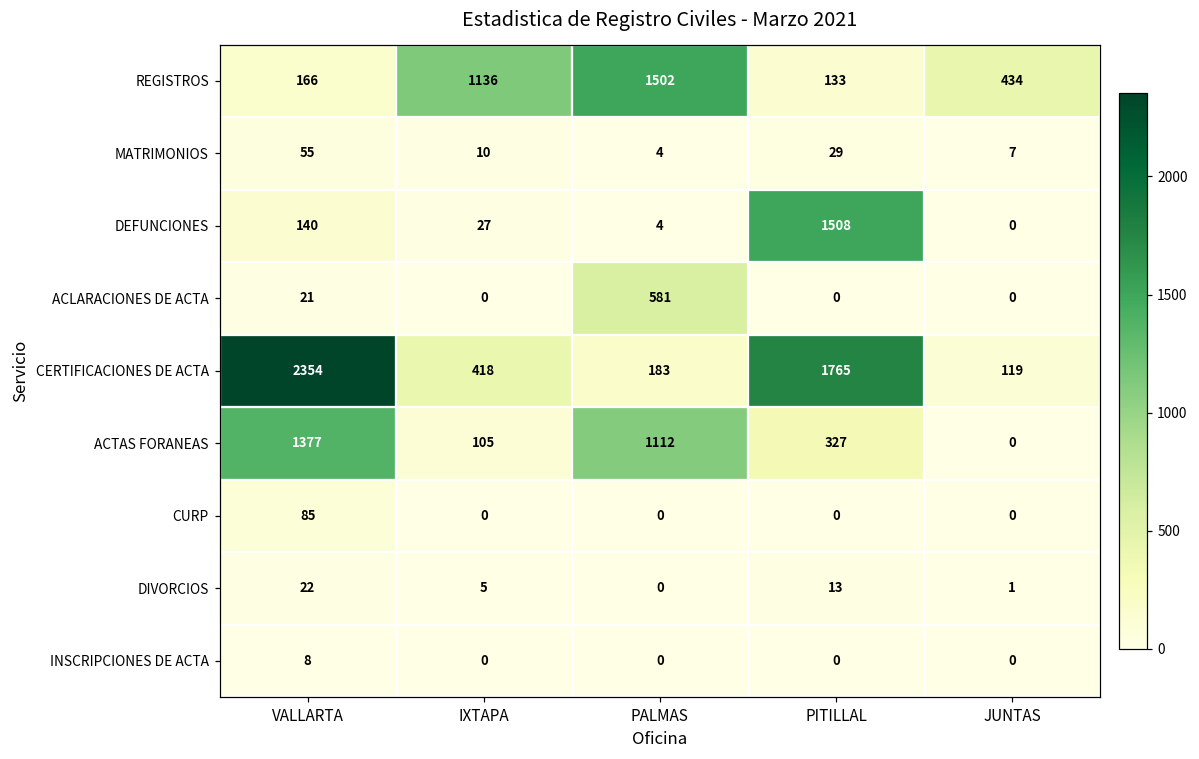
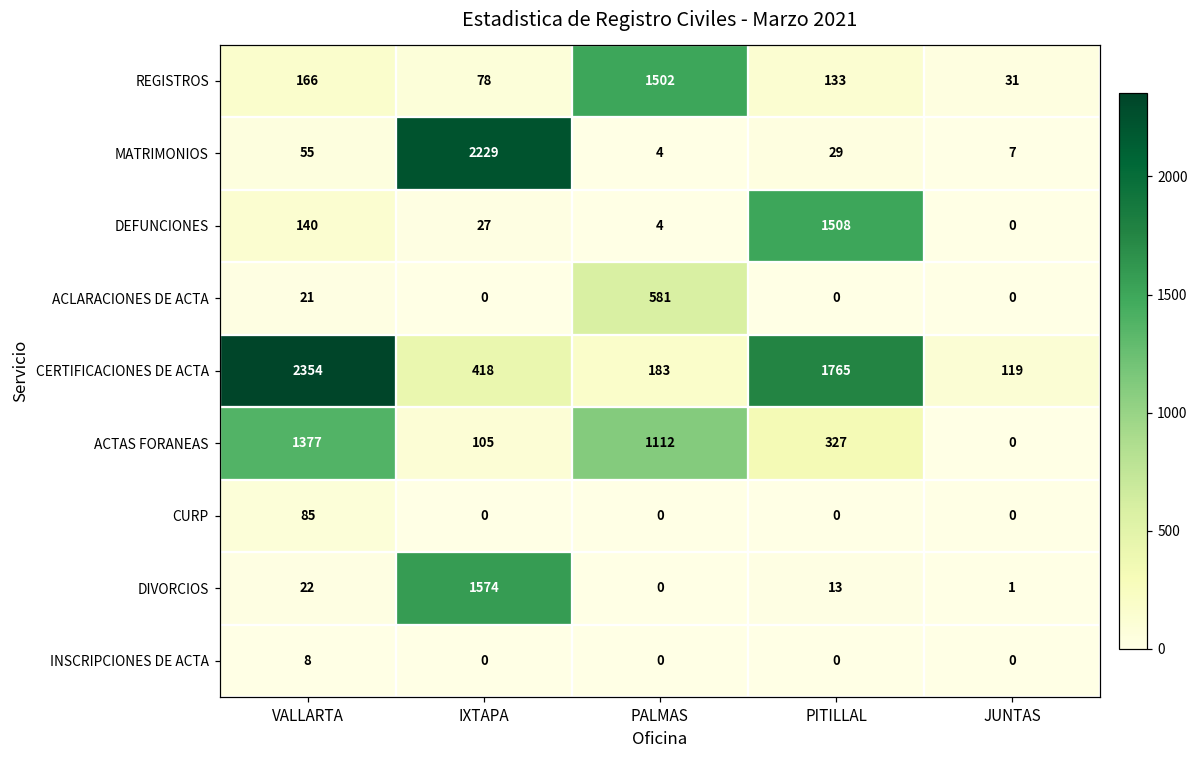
  {
    "REGISTROS": {
      "VALLARTA": 166,
-     "IXTAPA": 1136,
+     "IXTAPA": 78,
      "PALMAS": 1502,
      "PITILLAL": 133,
-     "JUNTAS": 434
+     "JUNTAS": 31
    },
    "MATRIMONIOS": {
      "VALLARTA": 55,
-     "IXTAPA": 10,
+     "IXTAPA": 2229,
      "PALMAS": 4,
      "PITILLAL": 29,
      "JUNTAS": 7
    },
    "DEFUNCIONES": {
      "VALLARTA": 140,
      "IXTAPA": 27,
      "PALMAS": 4,
      "PITILLAL": 1508,
      "JUNTAS": 0
    },
    "ACLARACIONES DE ACTA": {
      "VALLARTA": 21,
      "IXTAPA": 0,
      "PALMAS": 581,
      "PITILLAL": 0,
      "JUNTAS": 0
    },
    "CERTIFICACIONES DE ACTA": {
      "VALLARTA": 2354,
      "IXTAPA": 418,
      "PALMAS": 183,
      "PITILLAL": 1765,
      "JUNTAS": 119
    },
    "ACTAS FORANEAS": {
      "VALLARTA": 1377,
      "IXTAPA": 105,
      "PALMAS": 1112,
      "PITILLAL": 327,
      "JUNTAS": 0
    },
    "CURP": {
      "VALLARTA": 85,
      "IXTAPA": 0,
      "PALMAS": 0,
      "PITILLAL": 0,
      "JUNTAS": 0
    },
    "DIVORCIOS": {
      "VALLARTA": 22,
-     "IXTAPA": 5,
+     "IXTAPA": 1574,
      "PALMAS": 0,
      "PITILLAL": 13,
      "JUNTAS": 1
    },
    "INSCRIPCIONES DE ACTA": {
      "VALLARTA": 8,
      "IXTAPA": 0,
      "PALMAS": 0,
      "PITILLAL": 0,
      "JUNTAS": 0
    }
  }
